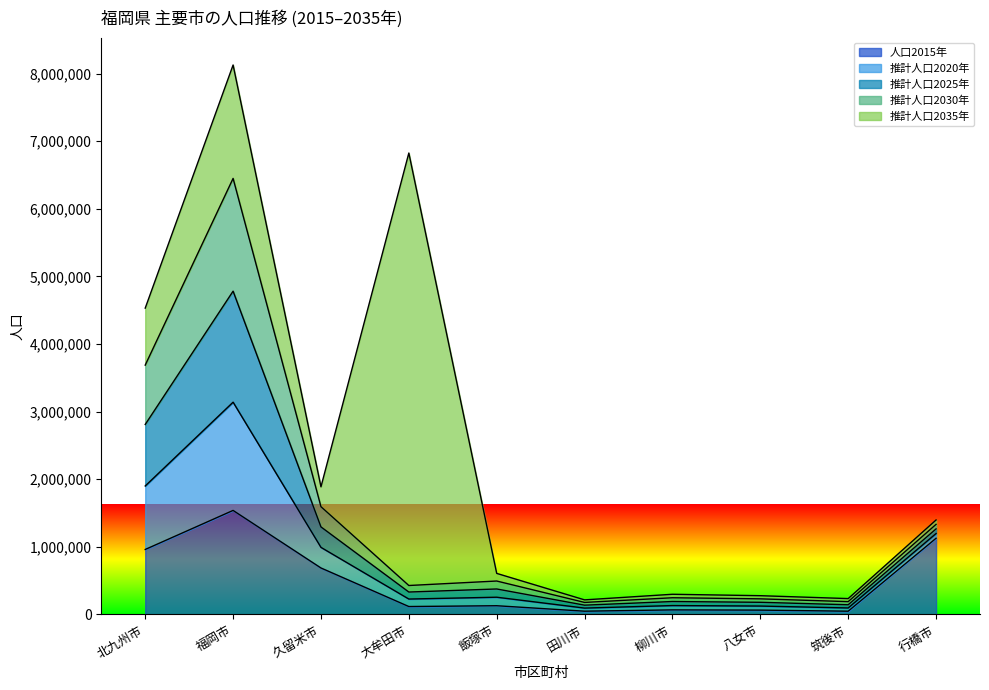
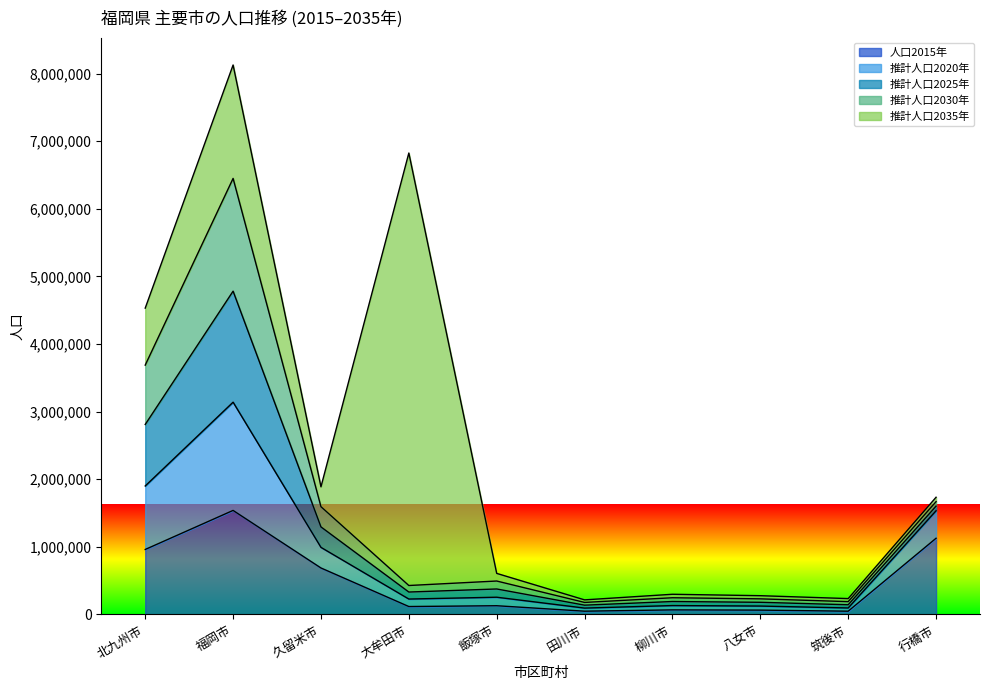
  {
    "人口2015年": {
      "北九州市": "1,000,000",
      "福岡市": "1,500,000",
      "久留米市": "700,000",
      "大牟田市": "100,000",
      "飯塚市": "100,000",
      "田川市": "0",
      "柳川市": "100,000",
      "八女市": "100,000",
      "筑後市": "0",
      "行橋市": "1,100,000"
    },
    "推計人口2020年": {
      "北九州市": "900,000",
      "福岡市": "1,600,000",
      "久留米市": "300,000",
      "大牟田市": "100,000",
      "飯塚市": "100,000",
      "田川市": "0",
      "柳川市": "100,000",
      "八女市": "100,000",
      "筑後市": "0",
-     "行橋市": "100,000"
+     "行橋市": "400,000"
    },
    "推計人口2025年": {
      "北九州市": "900,000",
      "福岡市": "1,600,000",
      "久留米市": "300,000",
      "大牟田市": "100,000",
      "飯塚市": "100,000",
      "田川市": "0",
      "柳川市": "100,000",
      "八女市": "100,000",
      "筑後市": "0",
      "行橋市": "100,000"
    },
    "推計人口2030年": {
      "北九州市": "900,000",
      "福岡市": "1,700,000",
      "久留米市": "300,000",
      "大牟田市": "100,000",
      "飯塚市": "100,000",
      "柳川市": "100,000",
      "八女市": "100,000",
      "筑後市": "0",
      "行橋市": "100,000"
    },
    "推計人口2035年": {
      "北九州市": "800,000",
      "福岡市": "1,700,000",
      "久留米市": "300,000",
      "大牟田市": "6,400,000",
      "飯塚市": "100,000",
      "柳川市": "100,000",
      "八女市": "0",
      "筑後市": "0",
      "行橋市": "100,000"
    }
  }
